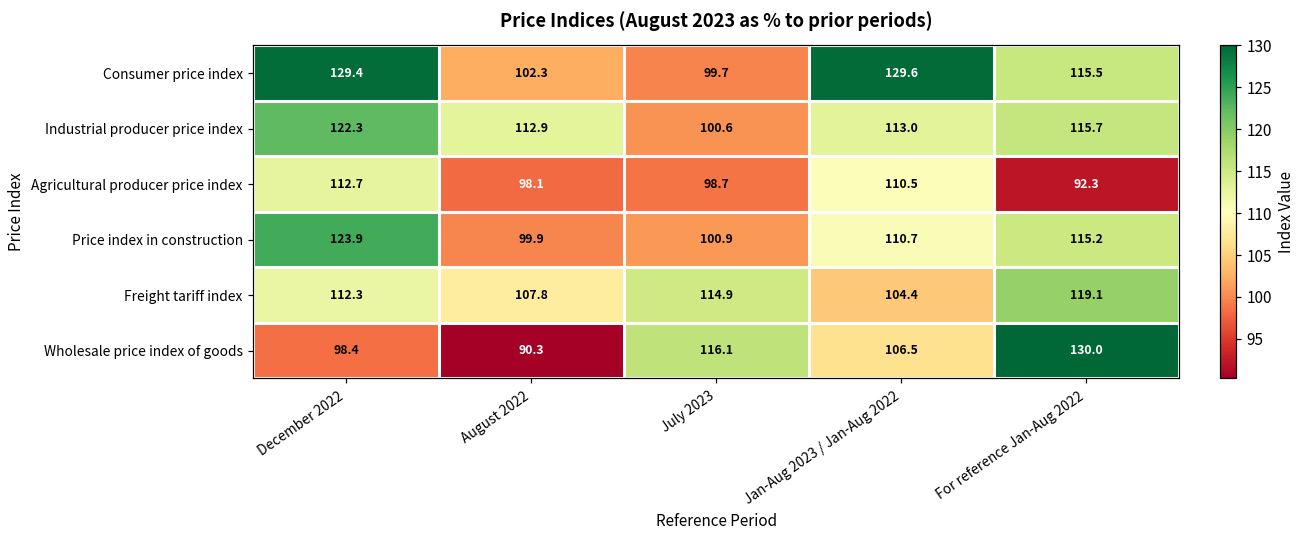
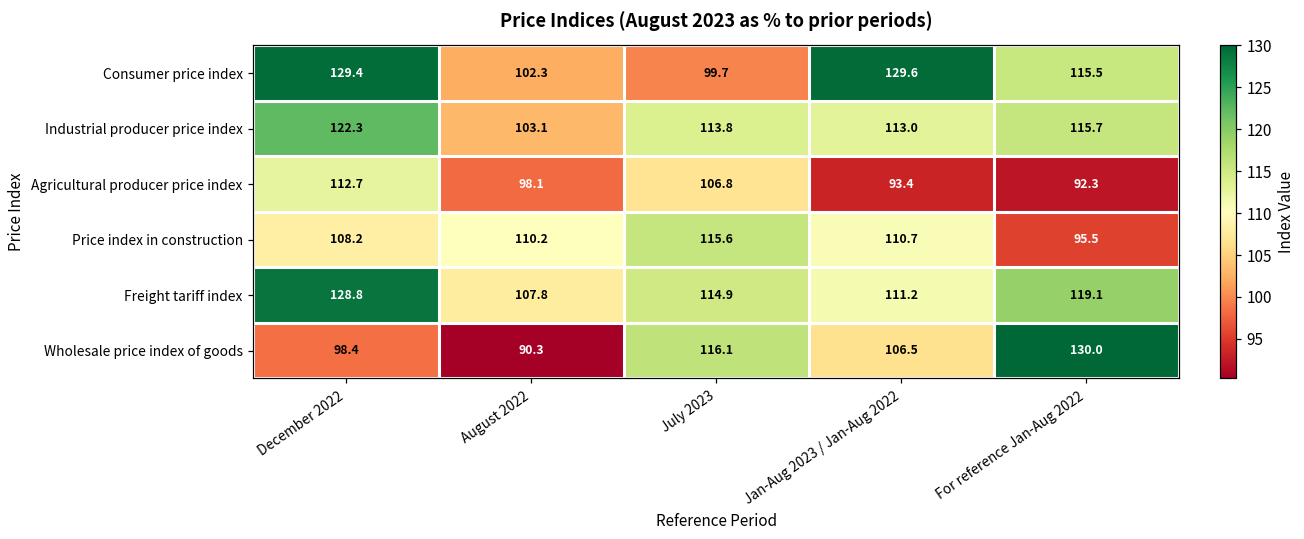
  {
    "Consumer price index": {
      "December 2022": 129.4,
      "August 2022": 102.3,
      "July 2023": 99.7,
      "Jan-Aug 2023 / Jan-Aug 2022": 129.6,
      "For reference Jan-Aug 2022": 115.5
    },
    "Industrial producer price index": {
      "December 2022": 122.3,
-     "August 2022": 112.9,
-     "July 2023": 100.6,
+     "August 2022": 103.1,
+     "July 2023": 113.8,
      "Jan-Aug 2023 / Jan-Aug 2022": 113.0,
      "For reference Jan-Aug 2022": 115.7
    },
    "Agricultural producer price index": {
      "December 2022": 112.7,
      "August 2022": 98.1,
-     "July 2023": 98.7,
-     "Jan-Aug 2023 / Jan-Aug 2022": 110.5,
+     "July 2023": 106.8,
+     "Jan-Aug 2023 / Jan-Aug 2022": 93.4,
      "For reference Jan-Aug 2022": 92.3
    },
    "Price index in construction": {
-     "December 2022": 123.9,
-     "August 2022": 99.9,
-     "July 2023": 100.9,
+     "December 2022": 108.2,
+     "August 2022": 110.2,
+     "July 2023": 115.6,
      "Jan-Aug 2023 / Jan-Aug 2022": 110.7,
-     "For reference Jan-Aug 2022": 115.2
+     "For reference Jan-Aug 2022": 95.5
    },
    "Freight tariff index": {
-     "December 2022": 112.3,
+     "December 2022": 128.8,
      "August 2022": 107.8,
      "July 2023": 114.9,
-     "Jan-Aug 2023 / Jan-Aug 2022": 104.4,
+     "Jan-Aug 2023 / Jan-Aug 2022": 111.2,
      "For reference Jan-Aug 2022": 119.1
    },
    "Wholesale price index of goods": {
      "December 2022": 98.4,
      "August 2022": 90.3,
      "July 2023": 116.1,
      "Jan-Aug 2023 / Jan-Aug 2022": 106.5,
      "For reference Jan-Aug 2022": 130.0
    }
  }
